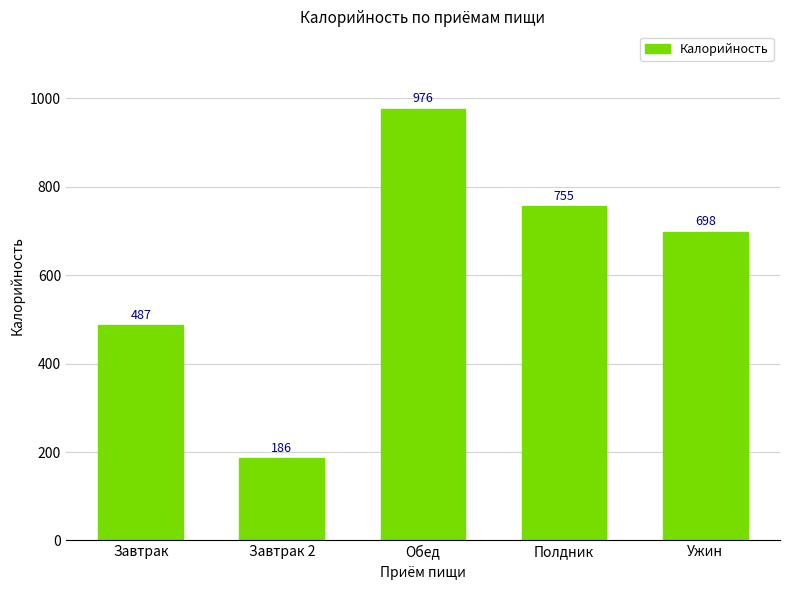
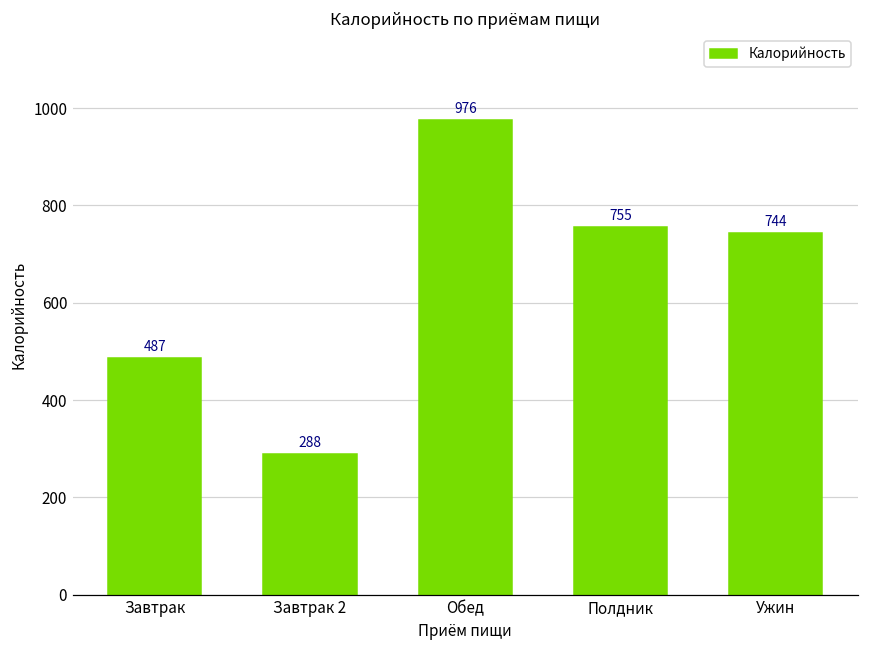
  {
    "Завтрак": 487,
-   "Завтрак 2": 186,
+   "Завтрак 2": 288,
    "Обед": 976,
-   "Ужин": 698
+   "Ужин": 744
  }
